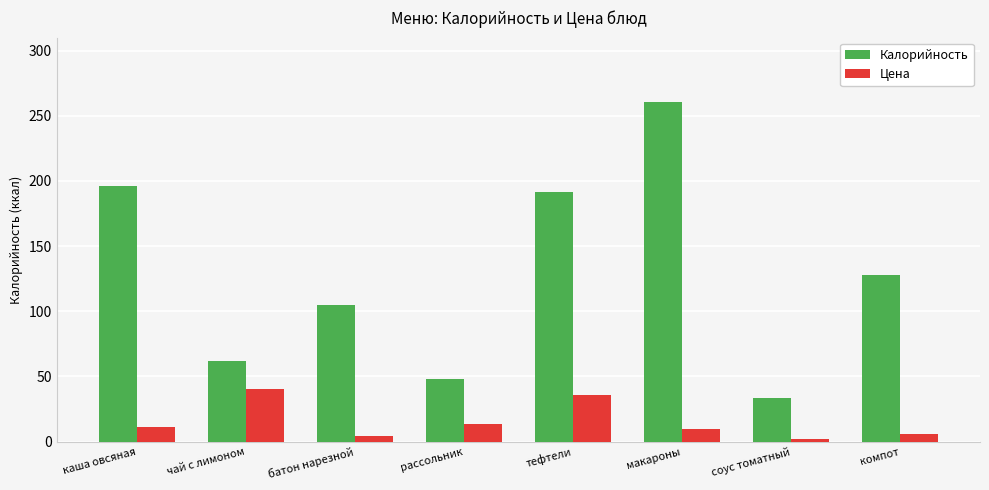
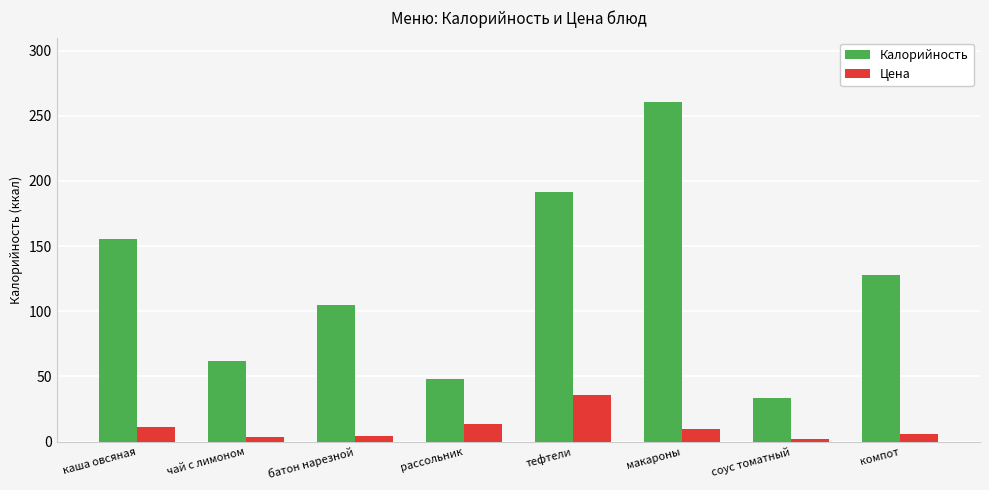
  {
    "Калорийность": {
-     "каша овсяная": 196,
+     "каша овсяная": 156,
      "чай с лимоном": 62,
      "батон нарезной": 105,
      "рассольник": 48,
      "тефтели": 192,
      "макароны": 261,
      "соус томатный": 33,
      "компот": 128
    },
    "Цена": {
      "каша овсяная": 11,
-     "чай с лимоном": 41,
+     "чай с лимоном": 4,
      "батон нарезной": 4,
      "рассольник": 13,
      "тефтели": 36,
      "макароны": 9,
      "компот": 6
    }
  }
